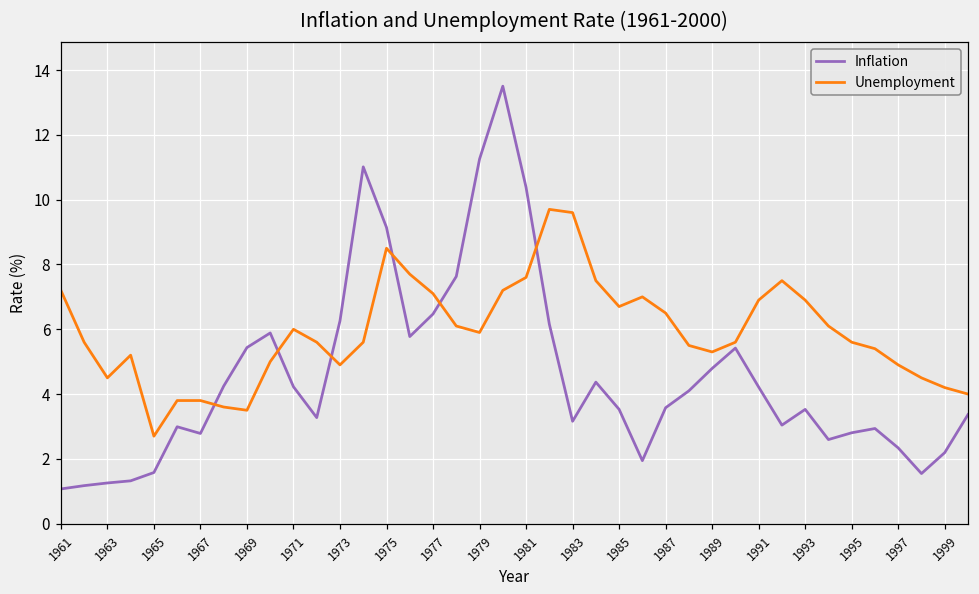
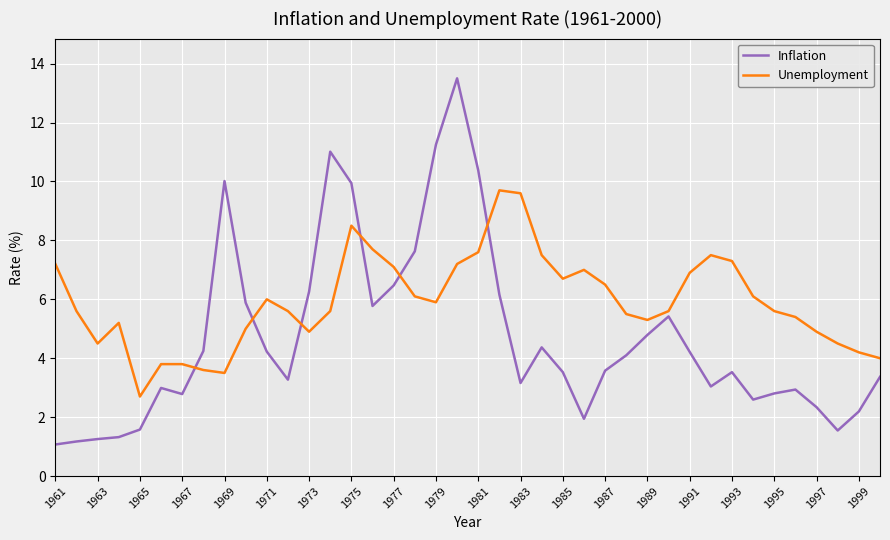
  {
    "Inflation": {
      "1961": 1.1,
      "1963": 1.3,
      "1965": 1.6,
      "1967": 2.8,
-     "1969": 5.4,
+     "1969": 10.0,
      "1971": 4.2,
      "1973": 6.3,
-     "1975": 9.1,
+     "1975": 9.9,
      "1977": 6.5,
      "1979": 11.3,
      "1981": 10.4,
      "1983": 3.2,
      "1985": 3.5,
      "1987": 3.6,
      "1989": 4.8,
      "1991": 4.2,
      "1993": 3.5,
      "1995": 2.8,
      "1997": 2.3,
      "1999": 2.2
    },
    "Unemployment": {
      "1961": 7.2,
      "1963": 4.5,
      "1965": 2.7,
      "1967": 3.8,
      "1969": 3.5,
      "1971": 6.0,
      "1973": 4.9,
      "1975": 8.5,
      "1977": 7.1,
      "1979": 5.9,
      "1981": 7.6,
      "1983": 9.6,
      "1985": 6.7,
      "1987": 6.5,
      "1989": 5.3,
      "1991": 6.9,
-     "1993": 6.9,
+     "1993": 7.3,
      "1995": 5.6,
      "1997": 4.9,
      "1999": 4.2
    }
  }
